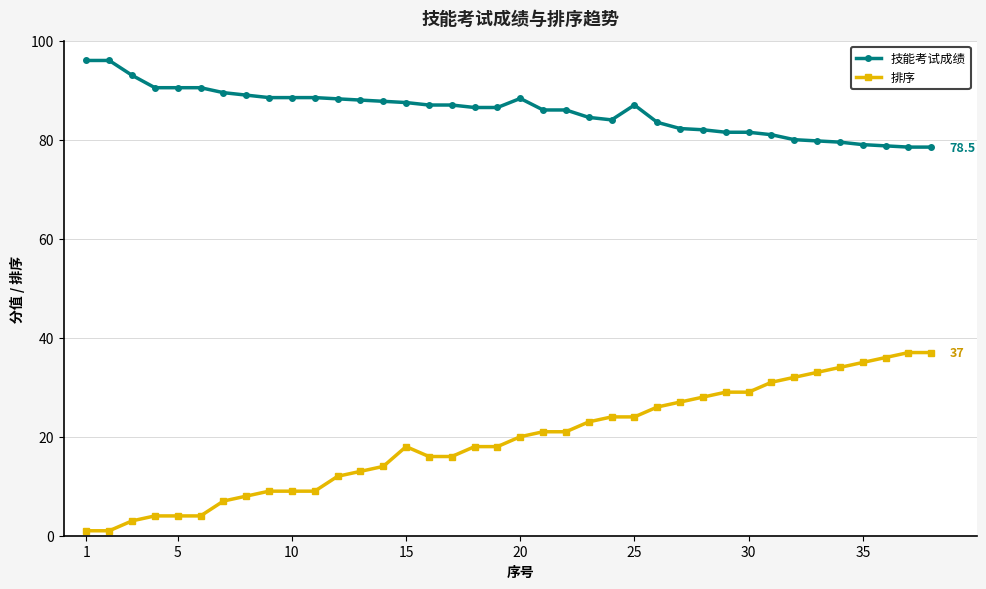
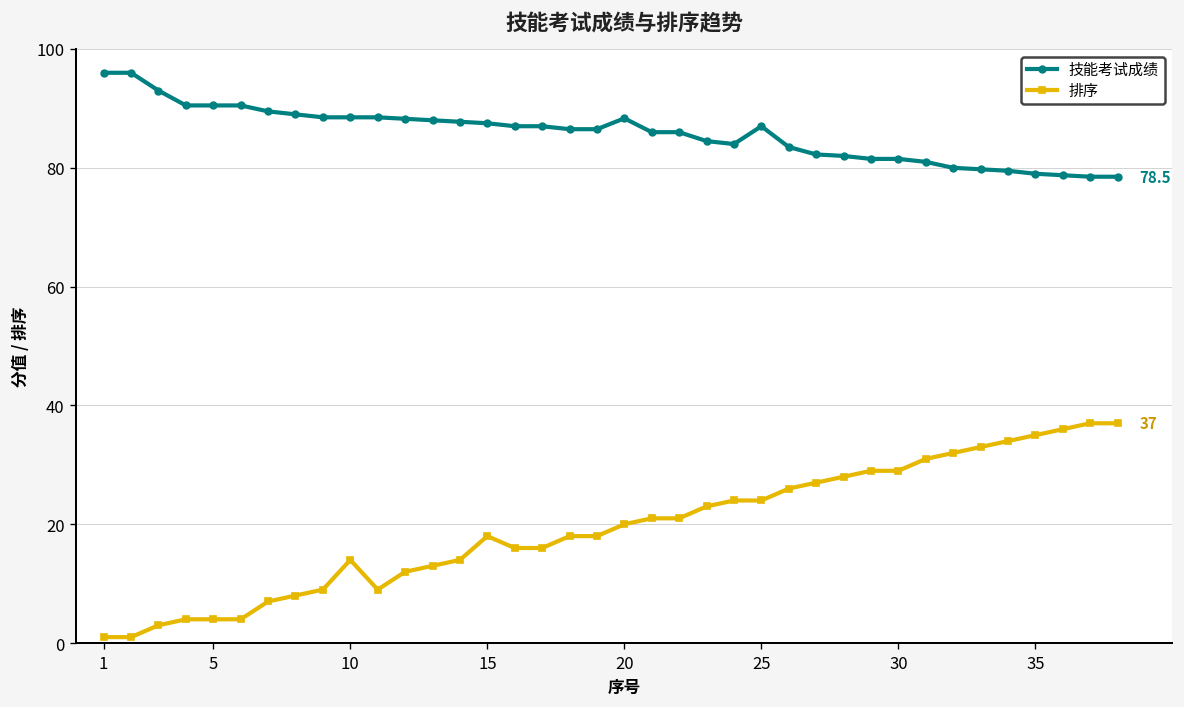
  {
    "技能考试成绩": {
      "1": 96,
      "5": 91,
      "10": 89,
      "15": 88,
      "20": 88,
      "25": 87,
      "30": 82,
      "35": 79
    },
    "排序": {
      "1": 1,
      "5": 4,
-     "10": 9,
+     "10": 14,
      "15": 18,
      "20": 20,
      "25": 24,
      "30": 29,
      "35": 35
    }
  }
